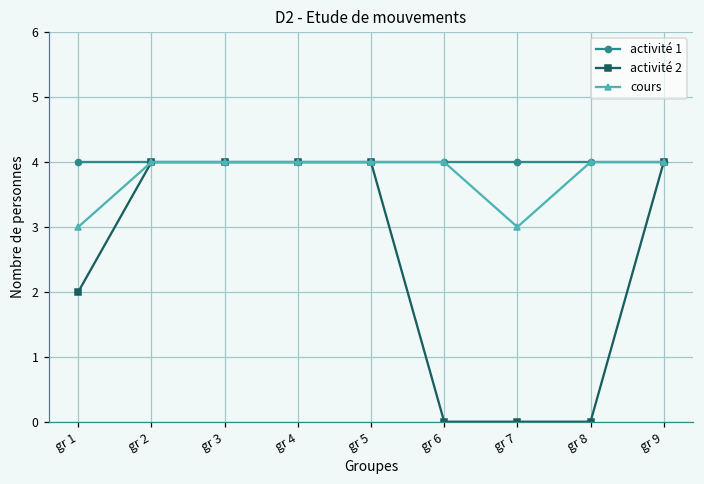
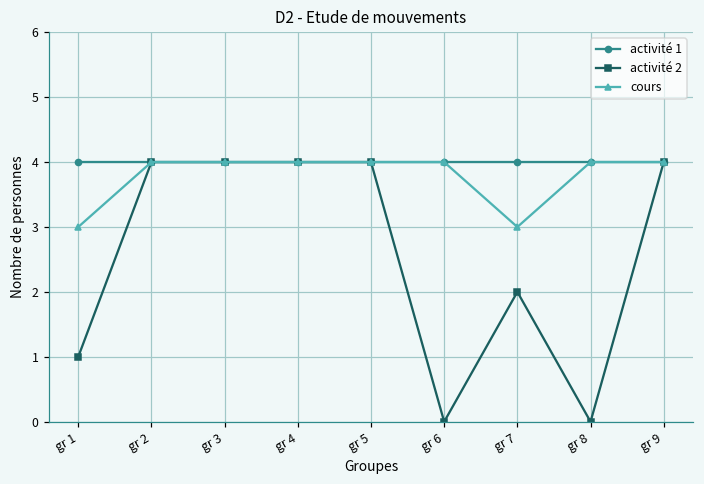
  {
    "activité 1": {
      "gr 1": 4,
      "gr 7": 4
    },
    "activité 2": {
-     "gr 1": 2,
+     "gr 1": 1,
      "gr 6": 0,
-     "gr 7": 0,
+     "gr 7": 2,
      "gr 8": 0
    },
    "cours": {
      "gr 1": 3,
      "gr 7": 3
    }
  }
